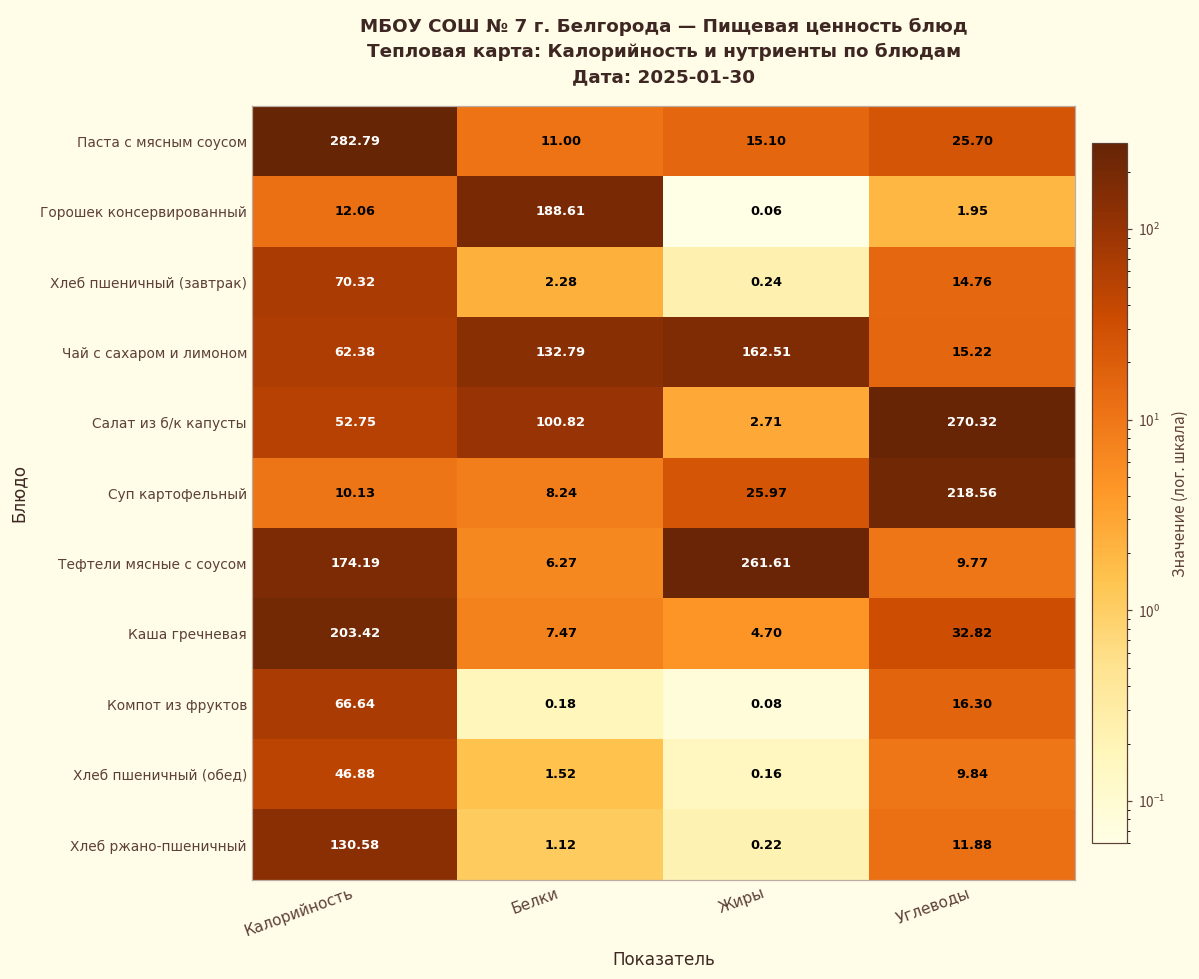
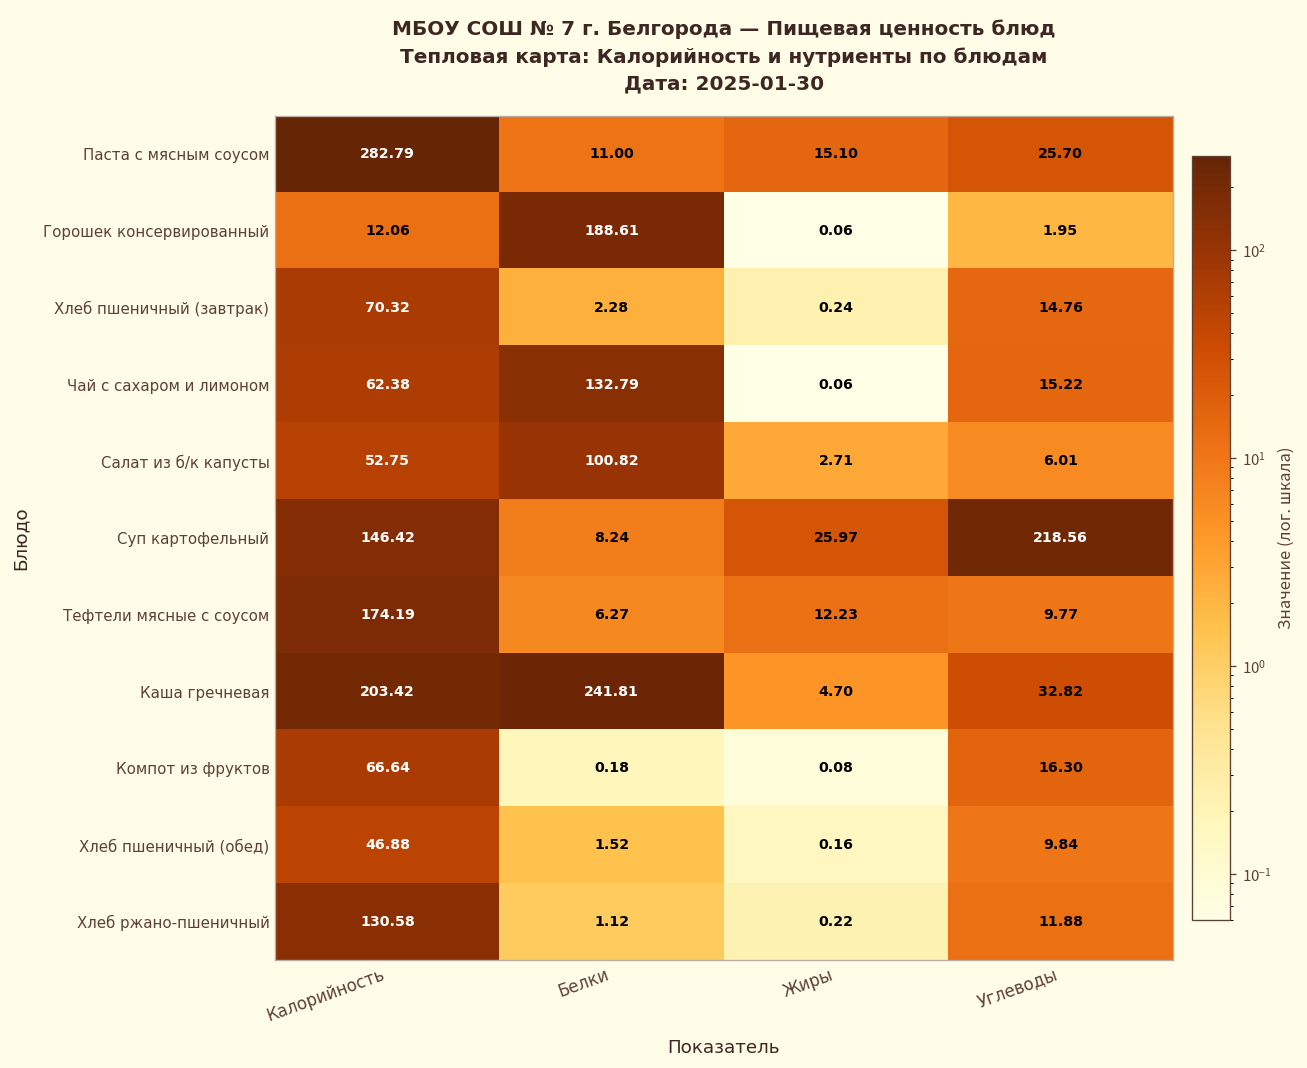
  {
    "Паста с мясным соусом": {
      "Калорийность": 282.79,
      "Белки": 11.00,
      "Жиры": 15.10,
      "Углеводы": 25.70
    },
    "Горошек консервированный": {
      "Калорийность": 12.06,
      "Белки": 188.61,
      "Жиры": 0.06,
      "Углеводы": 1.95
    },
    "Хлеб пшеничный (завтрак)": {
      "Калорийность": 70.32,
      "Белки": 2.28,
      "Жиры": 0.24,
      "Углеводы": 14.76
    },
    "Чай с сахаром и лимоном": {
      "Калорийность": 62.38,
      "Белки": 132.79,
-     "Жиры": 162.51,
+     "Жиры": 0.06,
      "Углеводы": 15.22
    },
    "Салат из б/к капусты": {
      "Калорийность": 52.75,
      "Белки": 100.82,
      "Жиры": 2.71,
-     "Углеводы": 270.32
+     "Углеводы": 6.01
    },
    "Суп картофельный": {
-     "Калорийность": 10.13,
+     "Калорийность": 146.42,
      "Белки": 8.24,
      "Жиры": 25.97,
      "Углеводы": 218.56
    },
    "Тефтели мясные с соусом": {
      "Калорийность": 174.19,
      "Белки": 6.27,
-     "Жиры": 261.61,
+     "Жиры": 12.23,
      "Углеводы": 9.77
    },
    "Каша гречневая": {
      "Калорийность": 203.42,
-     "Белки": 7.47,
+     "Белки": 241.81,
      "Жиры": 4.70,
      "Углеводы": 32.82
    },
    "Компот из фруктов": {
      "Калорийность": 66.64,
      "Белки": 0.18,
      "Жиры": 0.08,
      "Углеводы": 16.30
    },
    "Хлеб пшеничный (обед)": {
      "Калорийность": 46.88,
      "Белки": 1.52,
      "Жиры": 0.16,
      "Углеводы": 9.84
    },
    "Хлеб ржано-пшеничный": {
      "Калорийность": 130.58,
      "Белки": 1.12,
      "Жиры": 0.22,
      "Углеводы": 11.88
    }
  }
